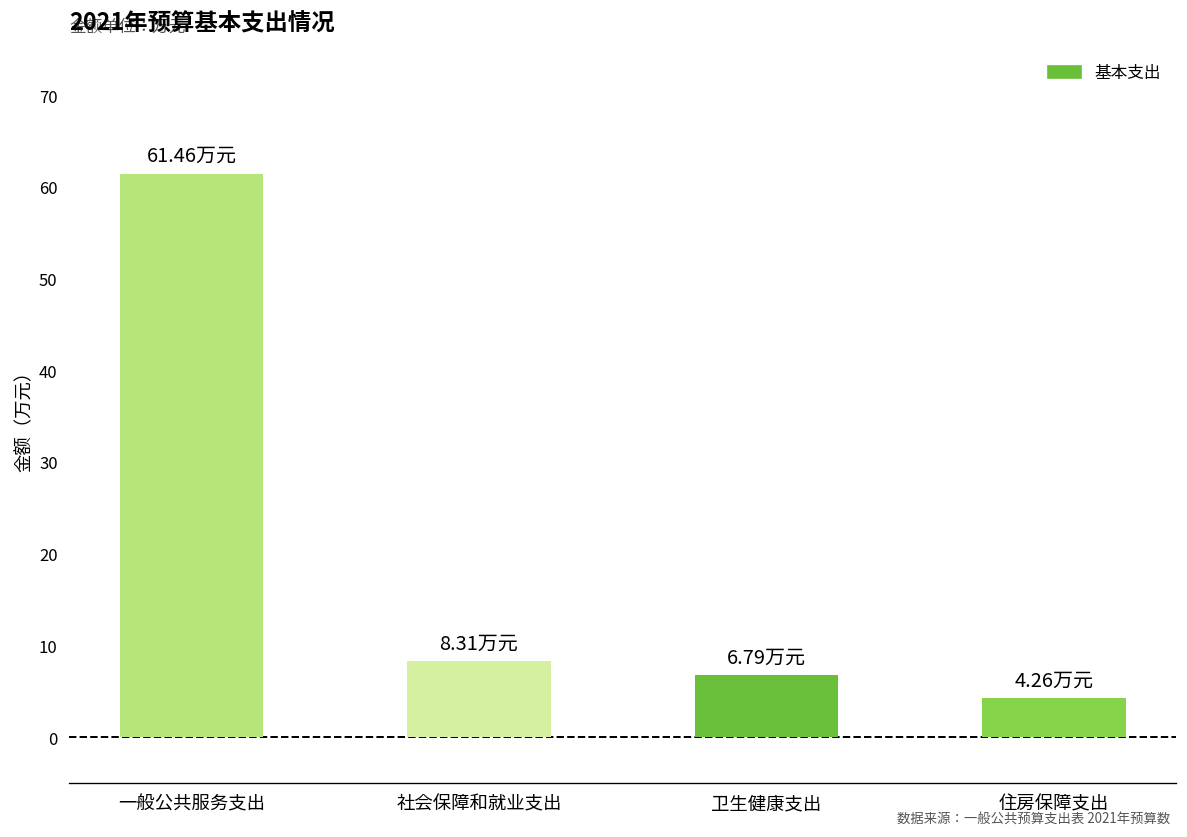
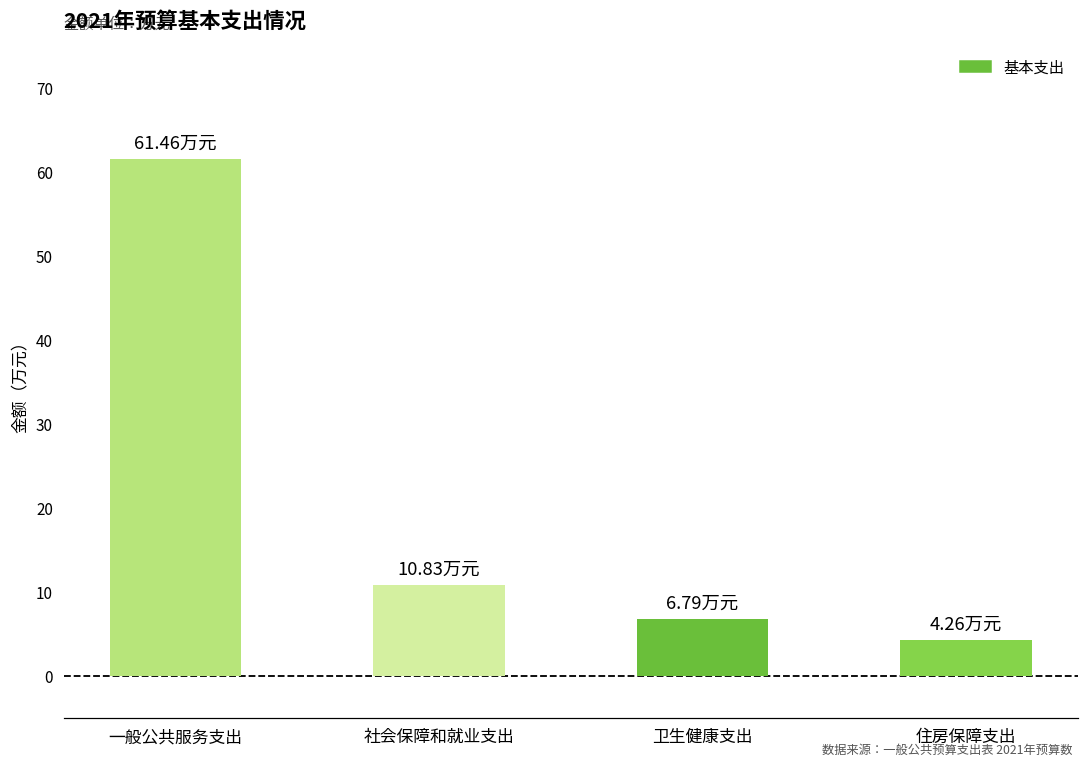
  {
    "一般公共服务支出": 61.46,
-   "社会保障和就业支出": 8.31,
+   "社会保障和就业支出": 10.83,
    "卫生健康支出": 6.79,
    "住房保障支出": 4.26
  }
